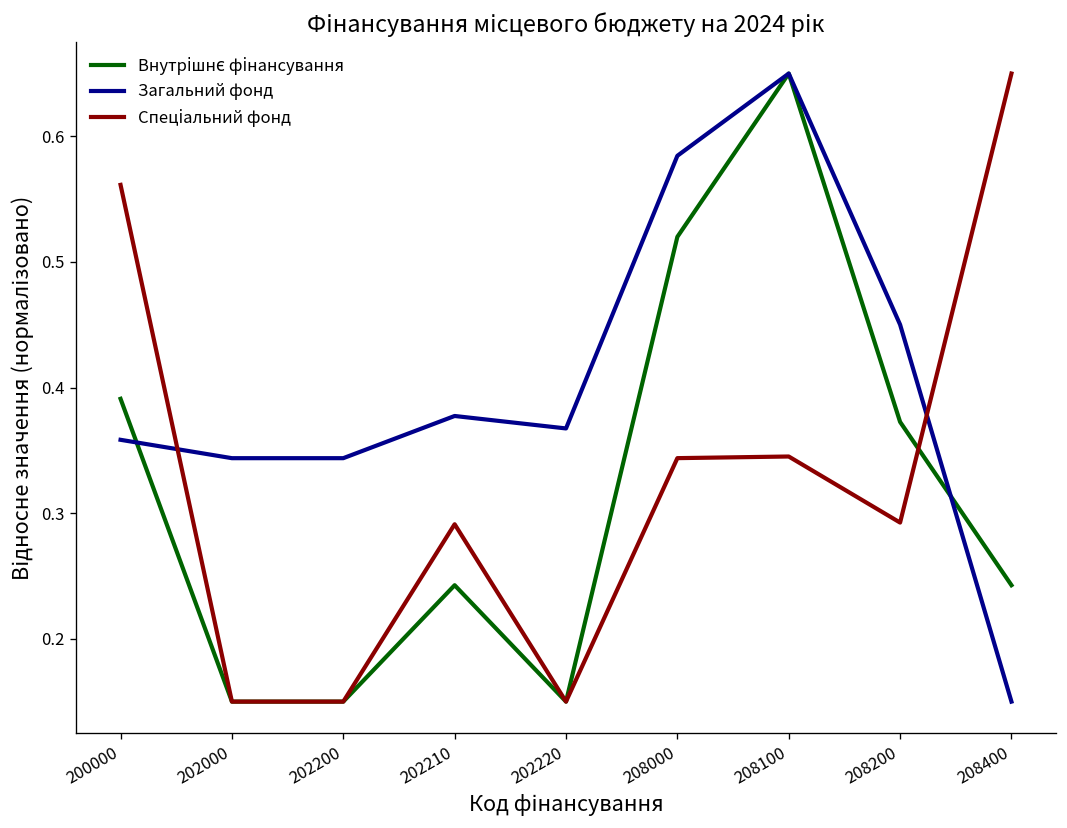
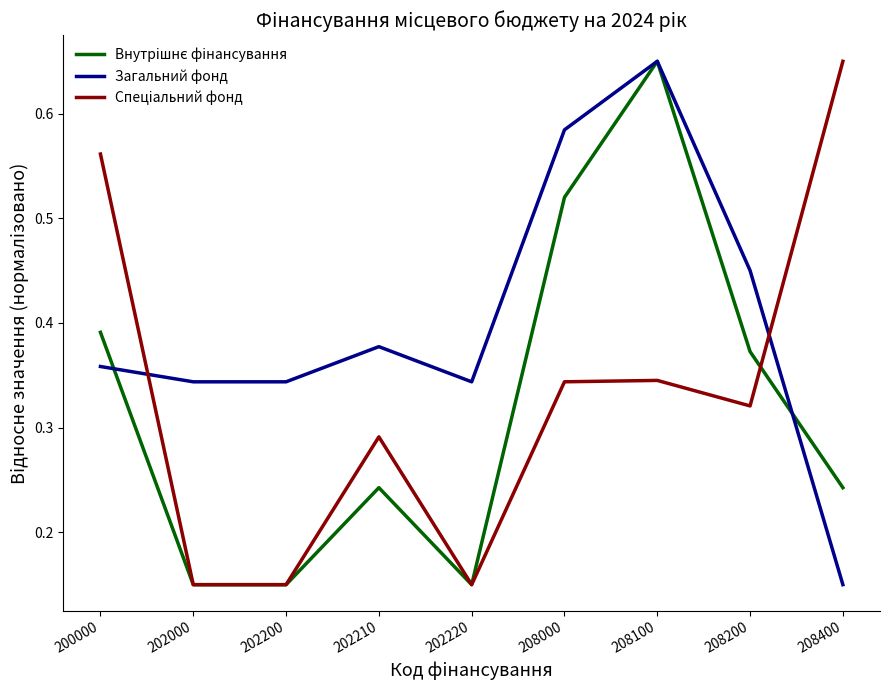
  {
    "Внутрішнє фінансування": {
      "200000": 0.391,
      "202210": 0.243,
      "208000": 0.520,
      "208200": 0.373,
      "208400": 0.243
    },
    "Загальний фонд": {
      "200000": 0.358,
      "202000": 0.344,
      "202200": 0.344,
      "202210": 0.377,
-     "202220": 0.367,
+     "202220": 0.344,
      "208000": 0.585,
      "208200": 0.450,
      "208400": 0.150
    },
    "Спеціальний фонд": {
      "200000": 0.561,
      "202210": 0.291,
      "208000": 0.344,
      "208100": 0.345,
-     "208200": 0.293,
+     "208200": 0.321,
      "208400": 0.650
    }
  }
